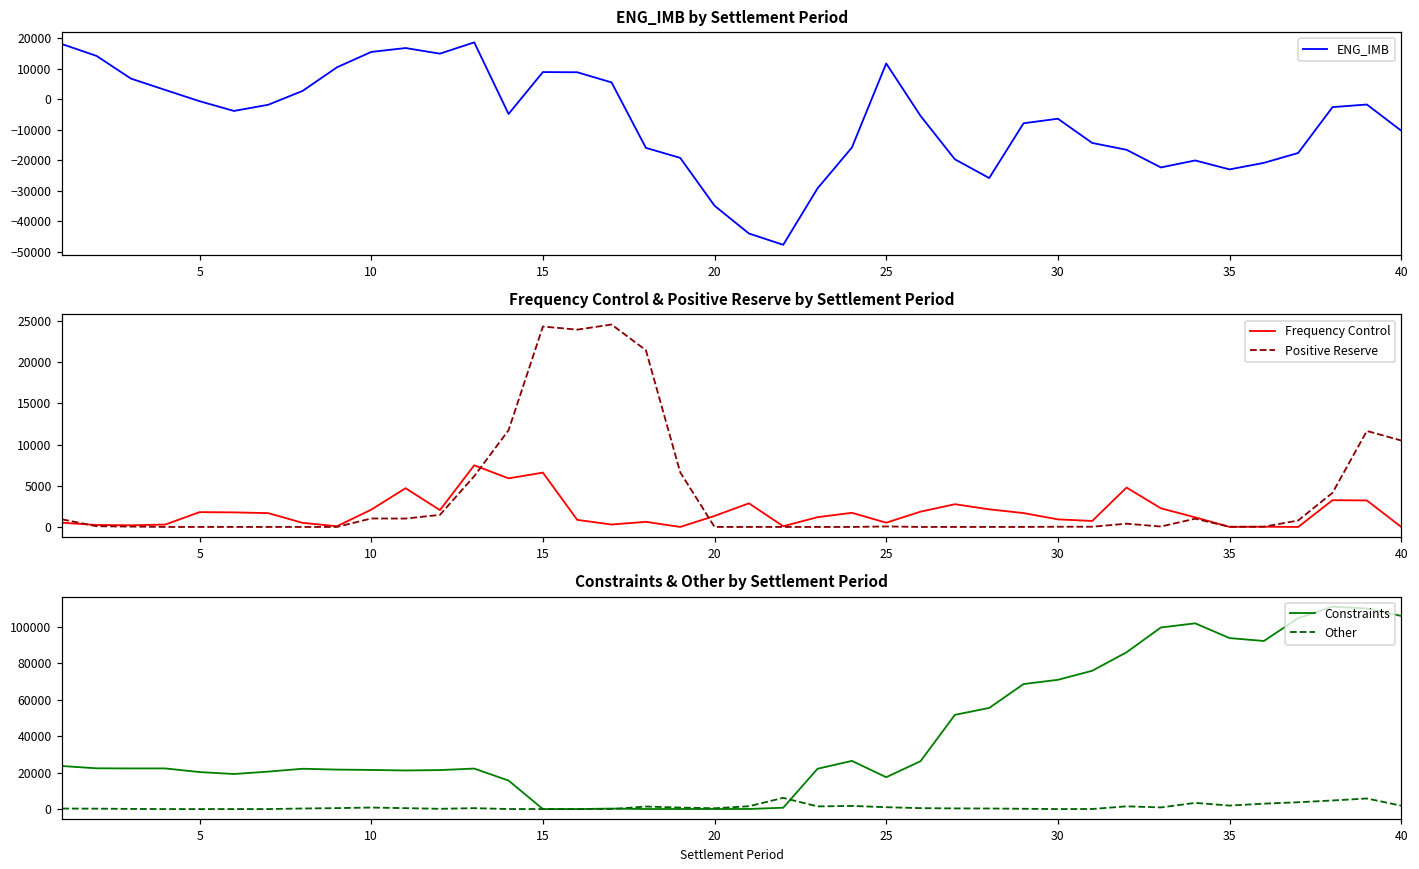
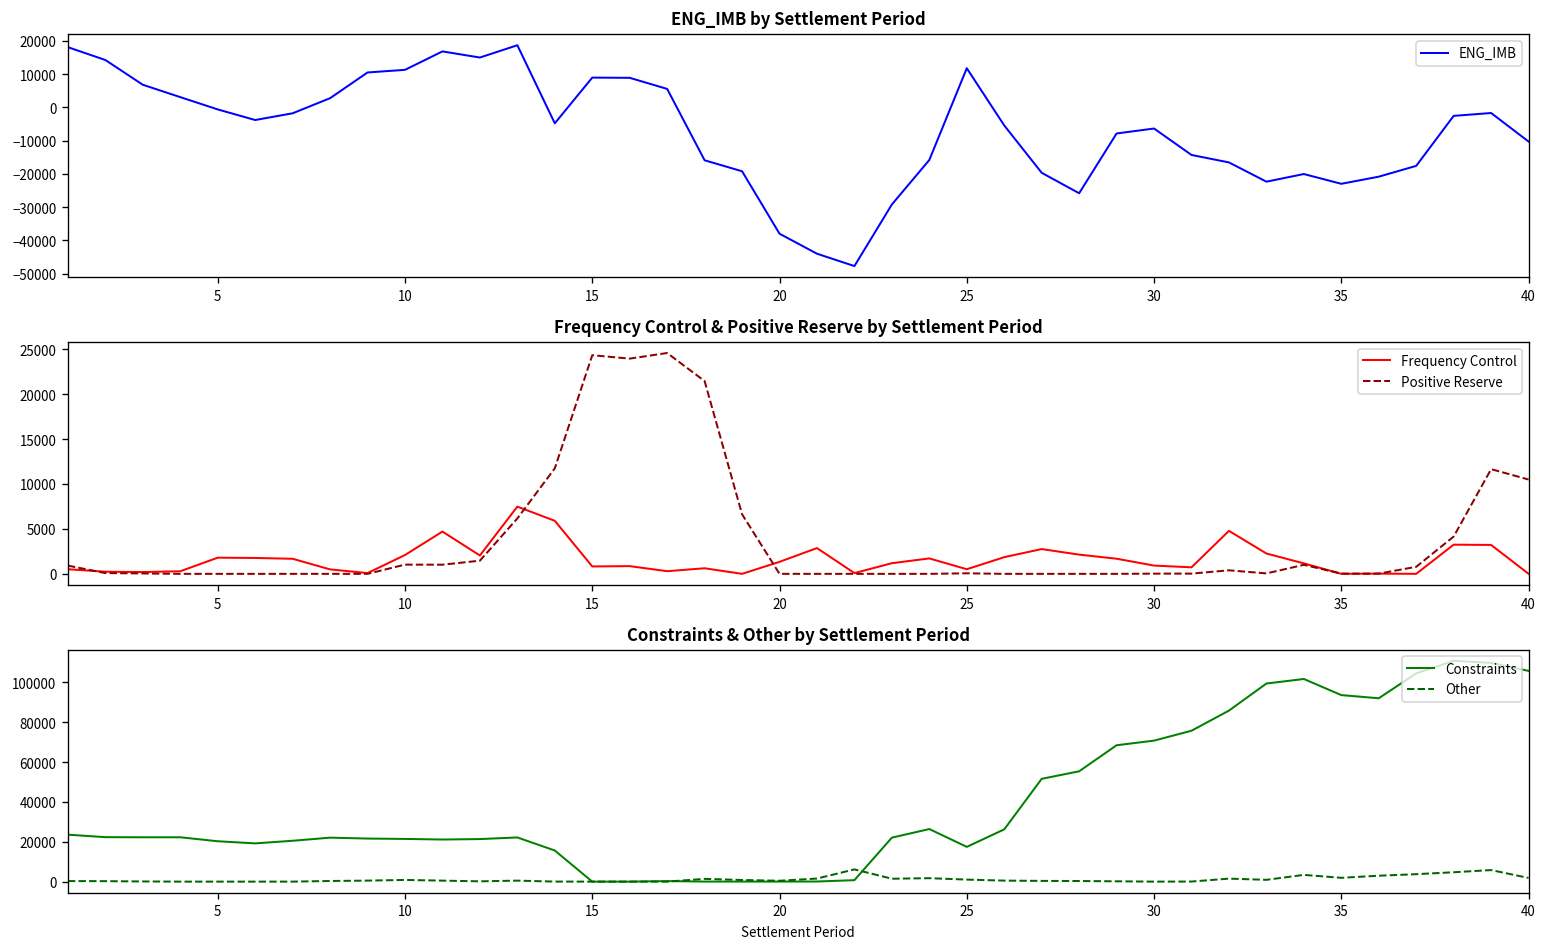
  {
    "ENG_IMB by Settlement Period": {
      "5": -1000,
-     "10": 16000,
+     "10": 11000,
      "15": 9000,
-     "20": -35000,
+     "20": -38000,
      "25": 12000,
      "30": -6000,
      "35": -23000,
      "40": -10000
    },
    "Frequency Control & Positive Reserve by Settlement Period": {
      "Frequency Control": {
        "5": 2000,
        "10": 2000,
-       "15": 7000,
+       "15": 1000,
        "20": 1000,
        "25": 1000,
        "30": 1000,
        "40": 0
      },
      "Positive Reserve": {
        "5": 0,
        "10": 1000,
        "15": 24000,
        "20": 0,
        "25": 0,
        "30": 0,
        "40": 10000
      }
    }
  }
